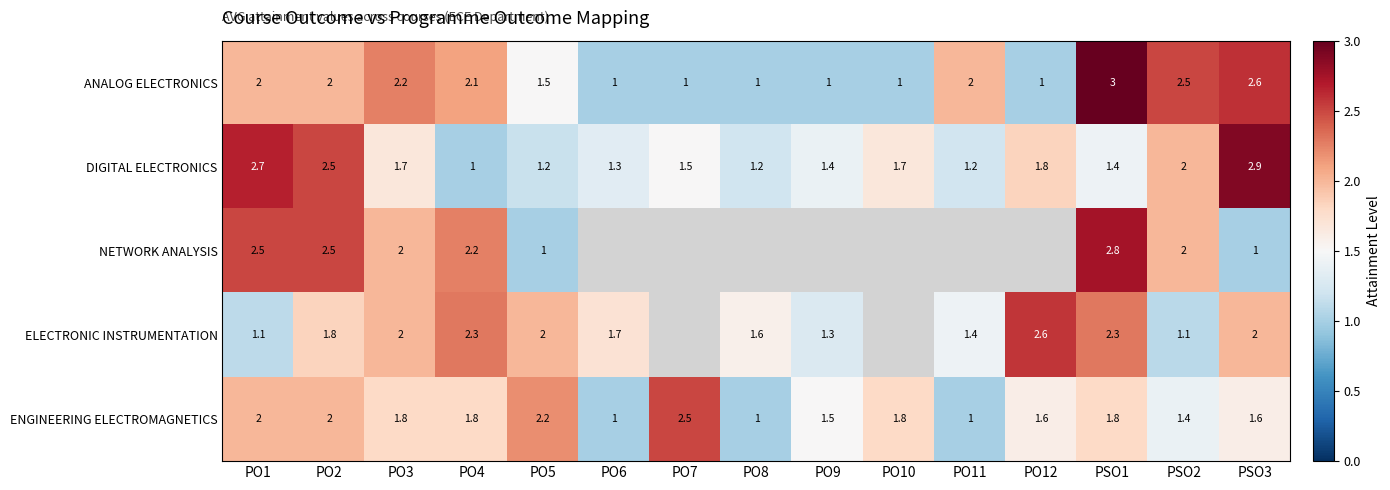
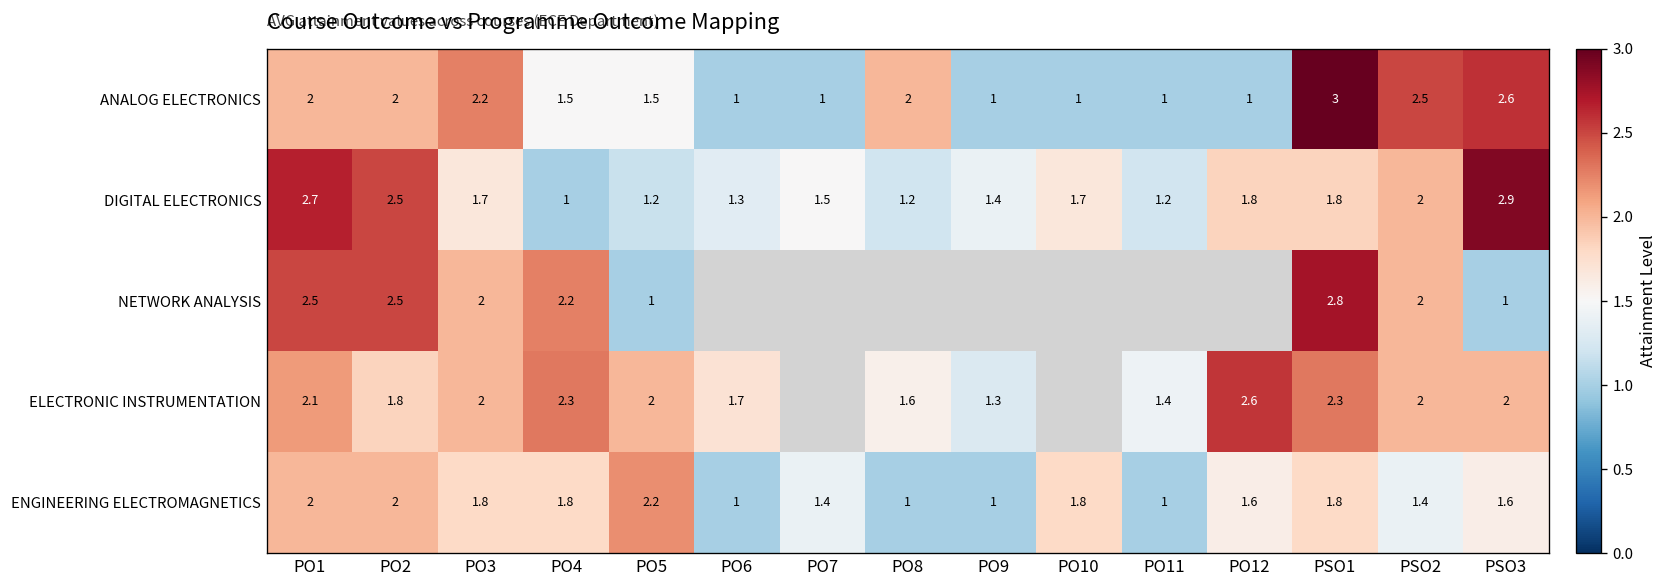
  {
    "ANALOG ELECTRONICS": {
      "PO1": 2,
      "PO2": 2,
      "PO3": 2.2,
-     "PO4": 2.1,
+     "PO4": 1.5,
      "PO5": 1.5,
      "PO6": 1,
      "PO7": 1,
-     "PO8": 1,
+     "PO8": 2,
      "PO9": 1,
      "PO10": 1,
-     "PO11": 2,
+     "PO11": 1,
      "PO12": 1,
      "PSO1": 3,
      "PSO2": 2.5,
      "PSO3": 2.6
    },
    "DIGITAL ELECTRONICS": {
      "PO1": 2.7,
      "PO2": 2.5,
      "PO3": 1.7,
      "PO4": 1,
      "PO5": 1.2,
      "PO6": 1.3,
      "PO7": 1.5,
      "PO8": 1.2,
      "PO9": 1.4,
      "PO10": 1.7,
      "PO11": 1.2,
      "PO12": 1.8,
-     "PSO1": 1.4,
+     "PSO1": 1.8,
      "PSO2": 2,
      "PSO3": 2.9
    },
    "NETWORK ANALYSIS": {
      "PO1": 2.5,
      "PO2": 2.5,
      "PO3": 2,
      "PO4": 2.2,
      "PO5": 1,
      "PSO1": 2.8,
      "PSO2": 2,
      "PSO3": 1
    },
    "ELECTRONIC INSTRUMENTATION": {
-     "PO1": 1.1,
+     "PO1": 2.1,
      "PO2": 1.8,
      "PO3": 2,
      "PO4": 2.3,
      "PO5": 2,
      "PO6": 1.7,
      "PO8": 1.6,
      "PO9": 1.3,
      "PO11": 1.4,
      "PO12": 2.6,
      "PSO1": 2.3,
-     "PSO2": 1.1,
+     "PSO2": 2,
      "PSO3": 2
    },
    "ENGINEERING ELECTROMAGNETICS": {
      "PO1": 2,
      "PO2": 2,
      "PO3": 1.8,
      "PO4": 1.8,
      "PO5": 2.2,
      "PO6": 1,
-     "PO7": 2.5,
+     "PO7": 1.4,
      "PO8": 1,
-     "PO9": 1.5,
+     "PO9": 1,
      "PO10": 1.8,
      "PO11": 1,
      "PO12": 1.6,
      "PSO1": 1.8,
      "PSO2": 1.4,
      "PSO3": 1.6
    }
  }
